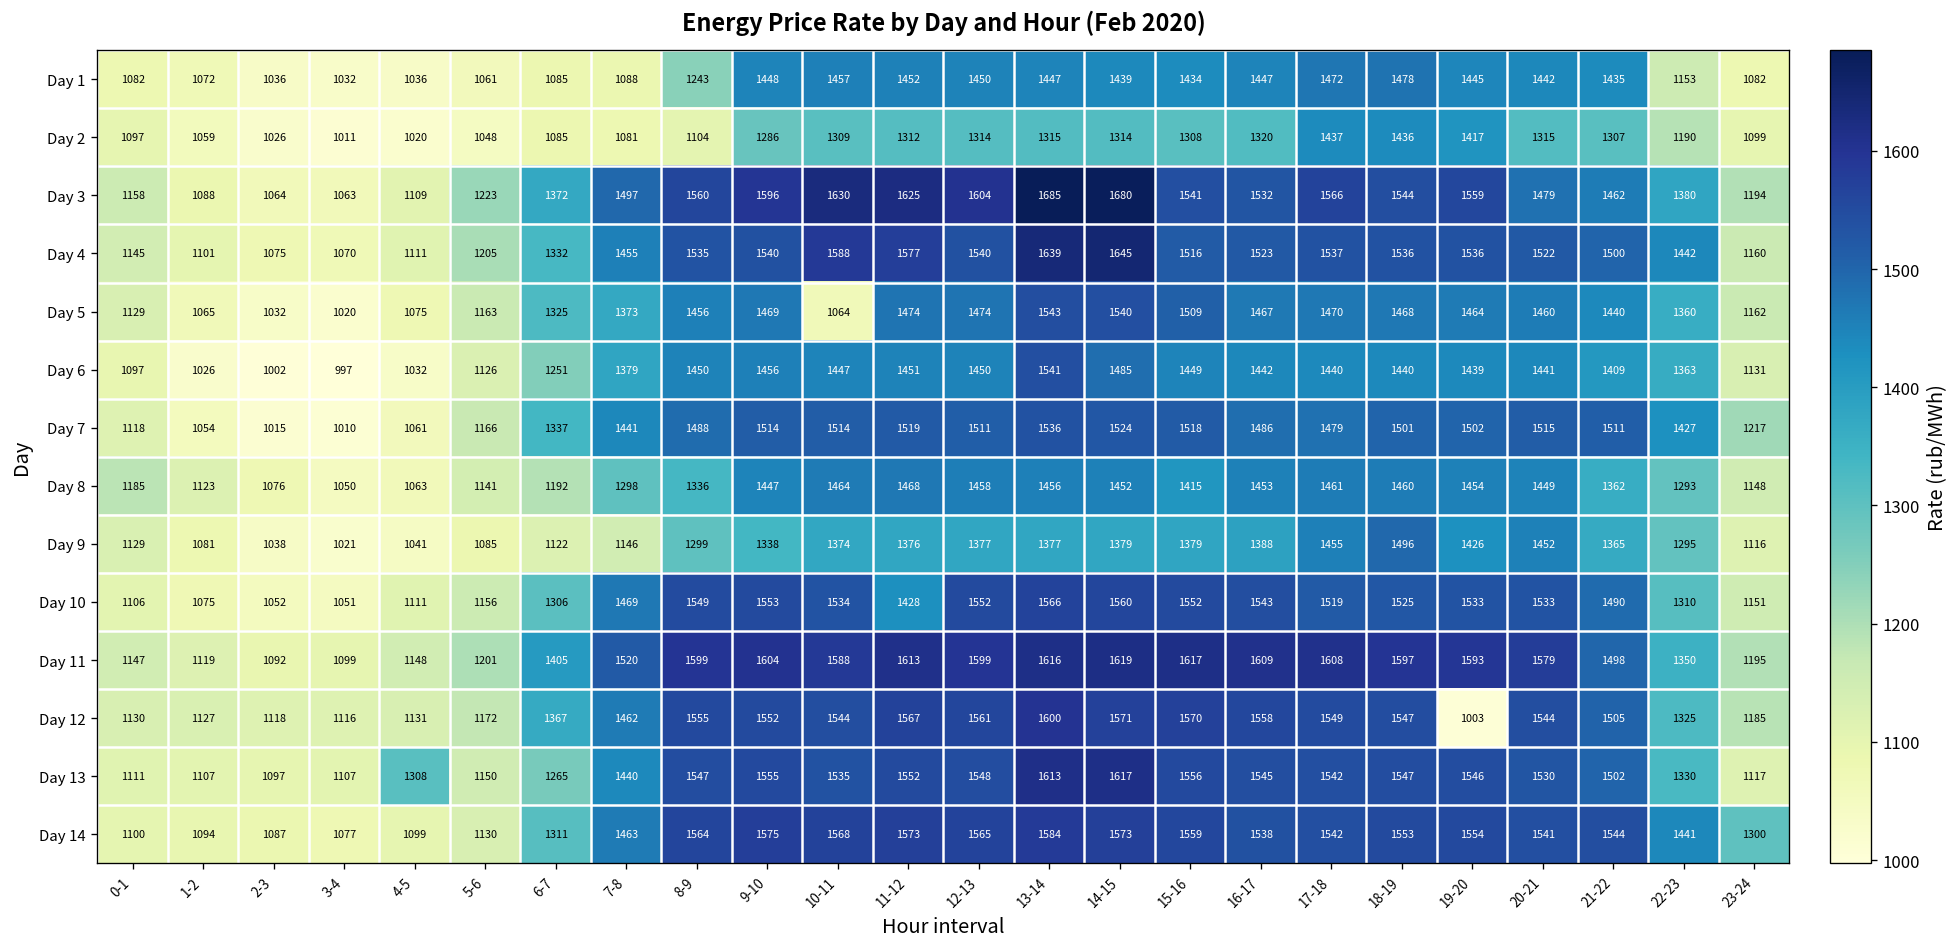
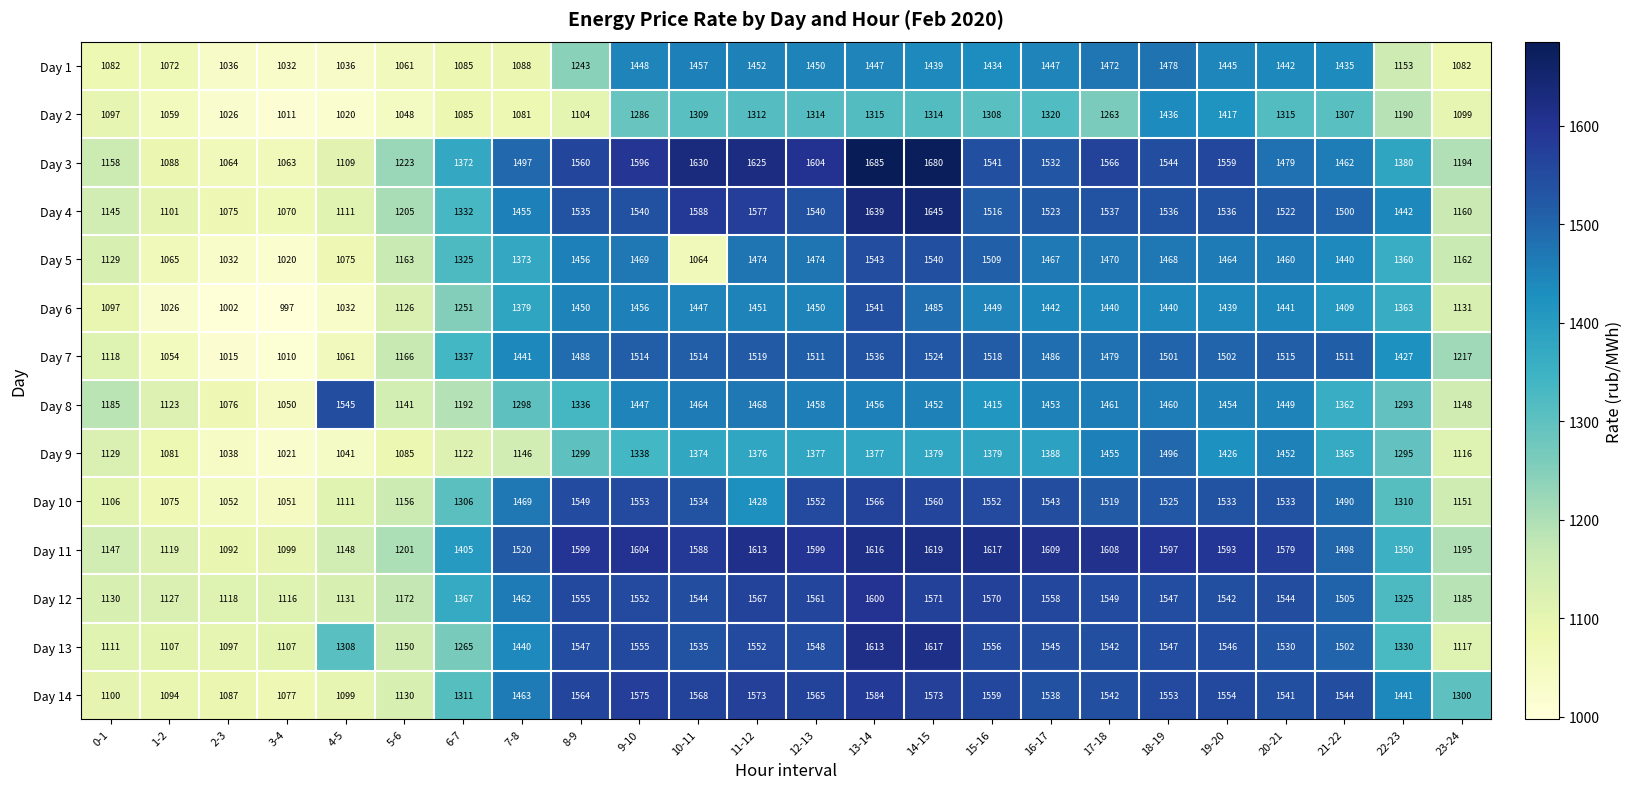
  {
    "Day 2": {
      "0-1": 1097,
      "1-2": 1059,
      "2-3": 1026,
      "3-4": 1011,
      "4-5": 1020,
      "5-6": 1048,
      "6-7": 1085,
      "7-8": 1081,
      "8-9": 1104,
      "9-10": 1286,
      "10-11": 1309,
      "11-12": 1312,
      "12-13": 1314,
      "13-14": 1315,
      "14-15": 1314,
      "15-16": 1308,
      "16-17": 1320,
-     "17-18": 1437,
+     "17-18": 1263,
      "18-19": 1436,
      "19-20": 1417,
      "20-21": 1315,
      "21-22": 1307,
      "22-23": 1190,
      "23-24": 1099
    },
    "Day 8": {
      "0-1": 1185,
      "1-2": 1123,
      "2-3": 1076,
      "3-4": 1050,
-     "4-5": 1063,
+     "4-5": 1545,
      "5-6": 1141,
      "6-7": 1192,
      "7-8": 1298,
      "8-9": 1336,
      "9-10": 1447,
      "10-11": 1464,
      "11-12": 1468,
      "12-13": 1458,
      "13-14": 1456,
      "14-15": 1452,
      "15-16": 1415,
      "16-17": 1453,
      "17-18": 1461,
      "18-19": 1460,
      "19-20": 1454,
      "20-21": 1449,
      "21-22": 1362,
      "22-23": 1293,
      "23-24": 1148
    },
    "Day 12": {
      "0-1": 1130,
      "1-2": 1127,
      "2-3": 1118,
      "3-4": 1116,
      "4-5": 1131,
      "5-6": 1172,
      "6-7": 1367,
      "7-8": 1462,
      "8-9": 1555,
      "9-10": 1552,
      "10-11": 1544,
      "11-12": 1567,
      "12-13": 1561,
      "13-14": 1600,
      "14-15": 1571,
      "15-16": 1570,
      "16-17": 1558,
      "17-18": 1549,
      "18-19": 1547,
-     "19-20": 1003,
+     "19-20": 1542,
      "20-21": 1544,
      "21-22": 1505,
      "22-23": 1325,
      "23-24": 1185
    }
  }
